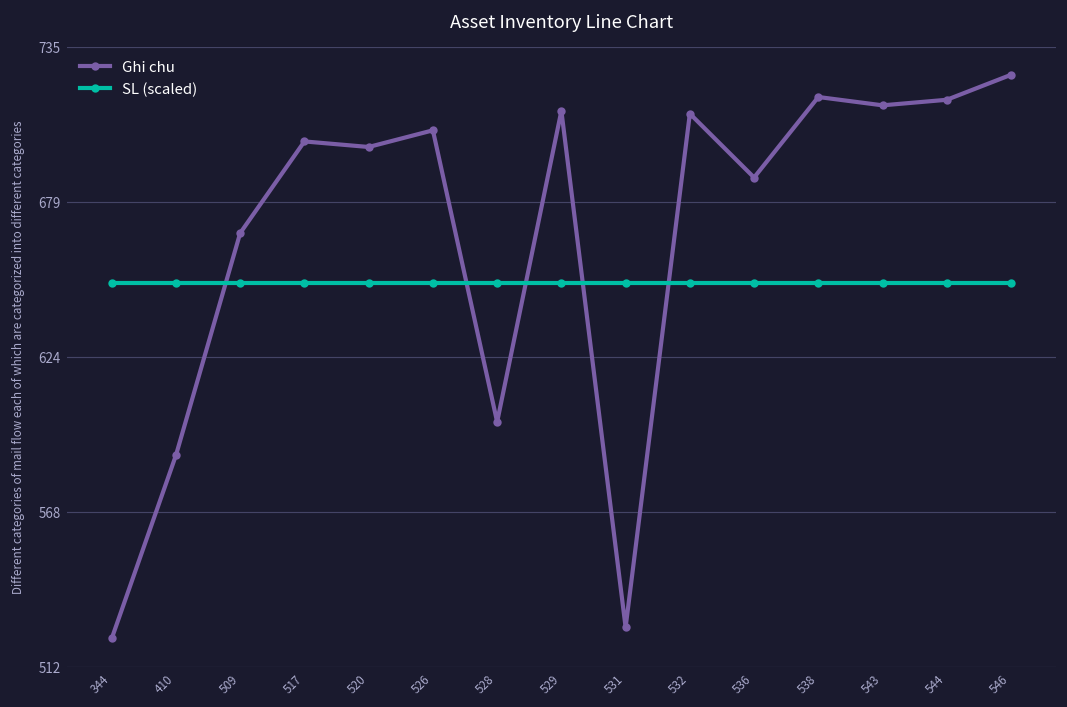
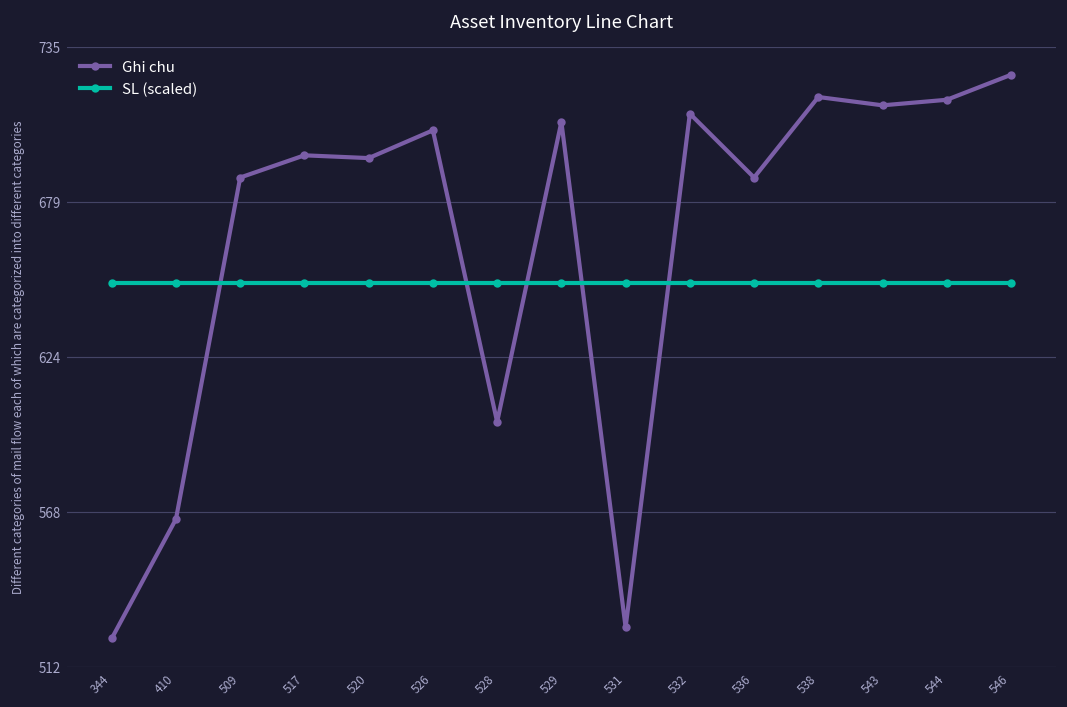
  {
    "Ghi chu": {
      "344": 522,
-     "410": 588,
-     "509": 668,
-     "517": 701,
-     "520": 699,
+     "410": 565,
+     "509": 688,
+     "517": 696,
+     "520": 695,
      "526": 705,
      "528": 600,
-     "529": 712,
+     "529": 708,
      "531": 526,
      "532": 711,
      "536": 688,
      "538": 717,
      "543": 714,
      "544": 716,
      "546": 725
    },
    "SL (scaled)": {
      "344": 650,
      "410": 650,
      "509": 650,
      "517": 650,
      "520": 650,
      "526": 650,
      "528": 650,
      "529": 650,
      "531": 650,
      "532": 650,
      "536": 650,
      "538": 650,
      "543": 650,
      "544": 650,
      "546": 650
    }
  }
